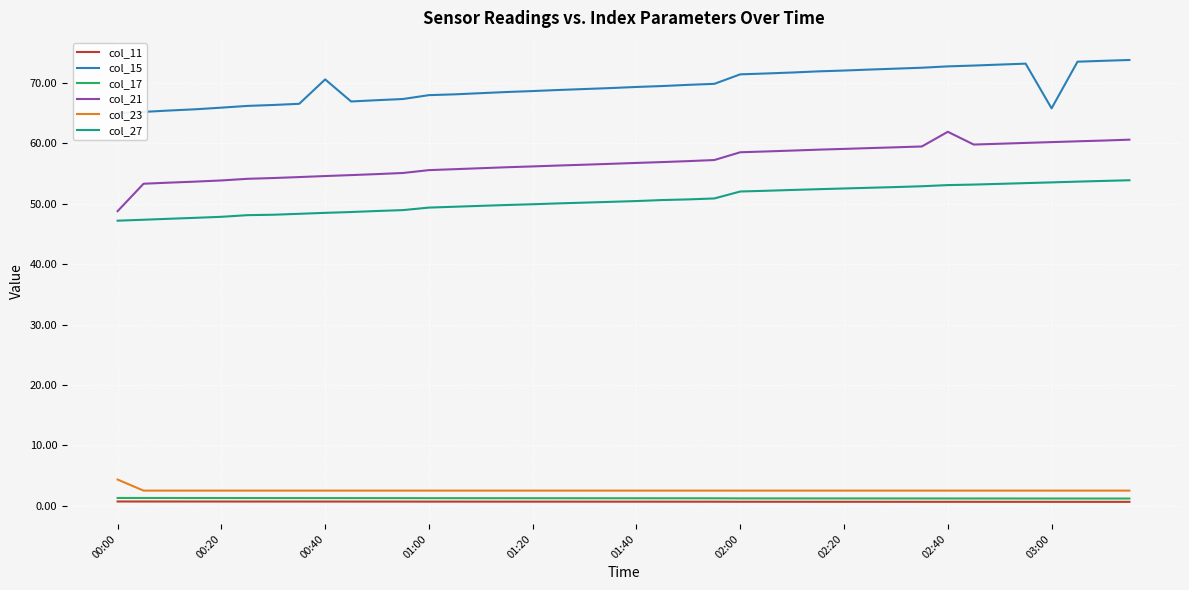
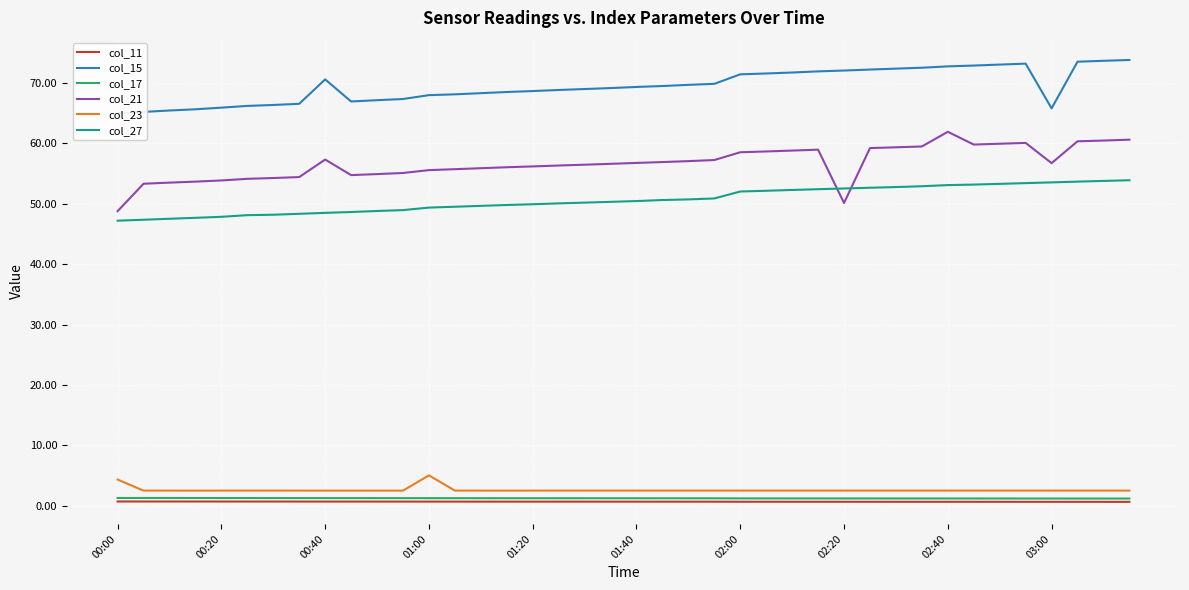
  {
    "col_11": {
      "00:00": 1,
      "00:20": 1,
      "00:40": 1,
      "01:00": 1,
      "01:20": 1,
      "01:40": 1,
      "02:00": 1,
      "02:20": 1,
      "02:40": 1,
      "03:00": 1
    },
    "col_15": {
      "00:20": 66,
      "00:40": 71,
      "01:00": 68,
      "01:20": 69,
      "01:40": 69,
      "02:00": 71,
      "02:20": 72,
      "02:40": 73,
      "03:00": 66
    },
    "col_21": {
      "00:00": 49,
      "00:20": 54,
-     "00:40": 55,
+     "00:40": 57,
      "01:00": 56,
      "01:20": 56,
      "01:40": 57,
      "02:00": 59,
-     "02:20": 59,
+     "02:20": 50,
      "02:40": 62,
-     "03:00": 60
+     "03:00": 57
    },
    "col_23": {
      "00:00": 4,
      "00:20": 3,
      "00:40": 3,
-     "01:00": 3,
+     "01:00": 5,
      "01:20": 3,
      "01:40": 3,
      "02:00": 3,
      "02:20": 3,
      "02:40": 3,
      "03:00": 3
    }
  }
